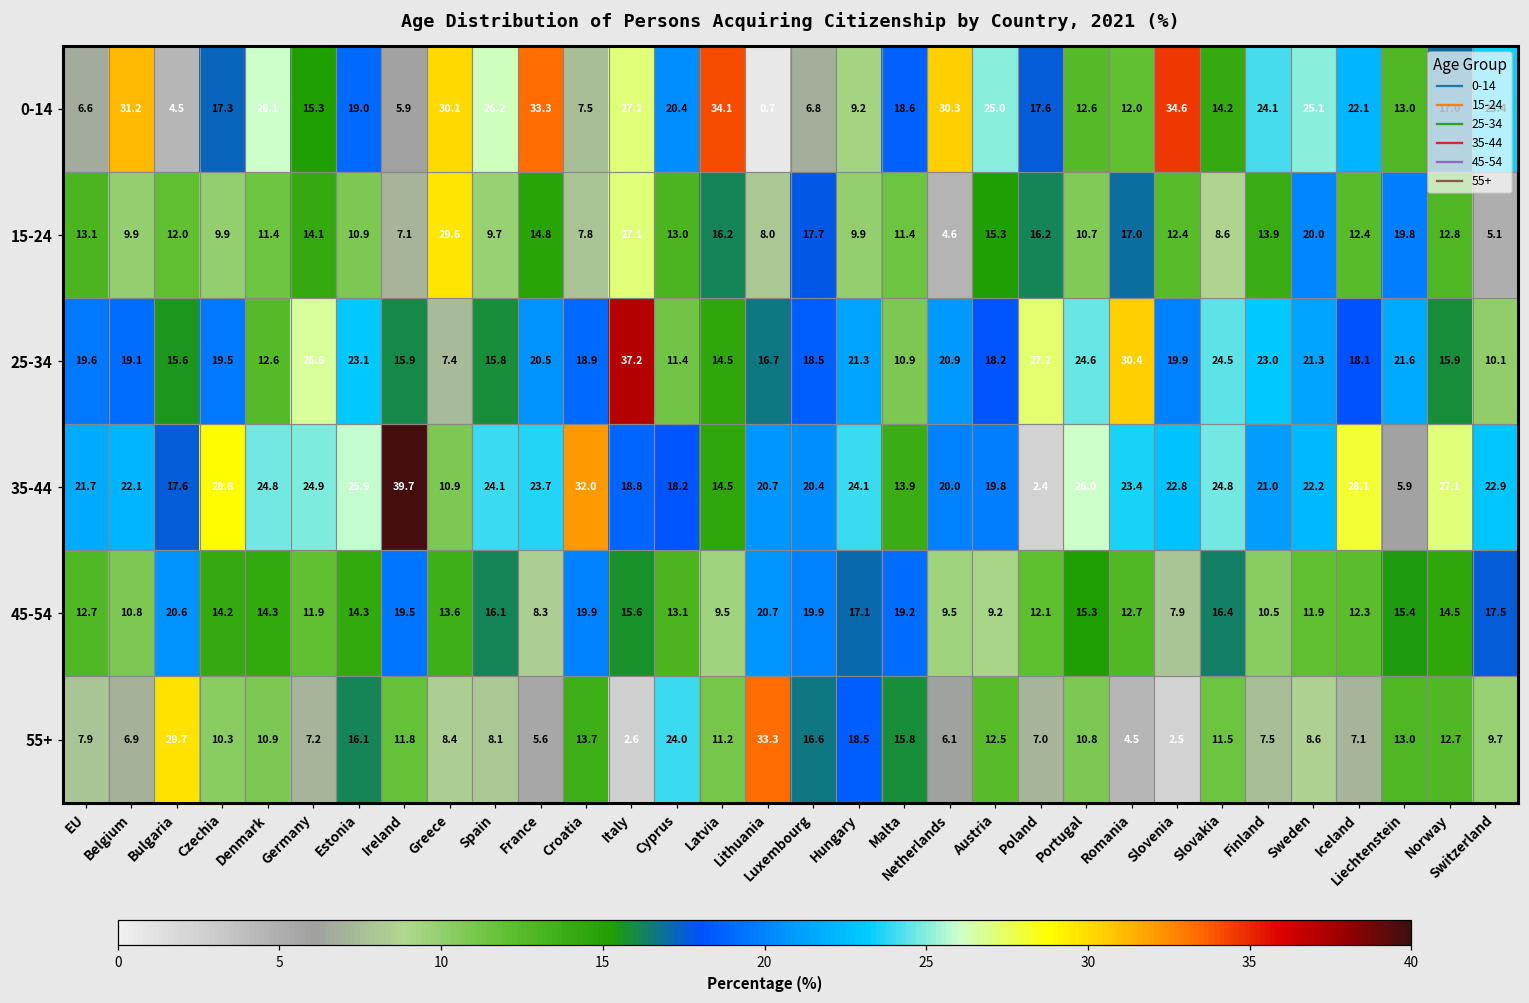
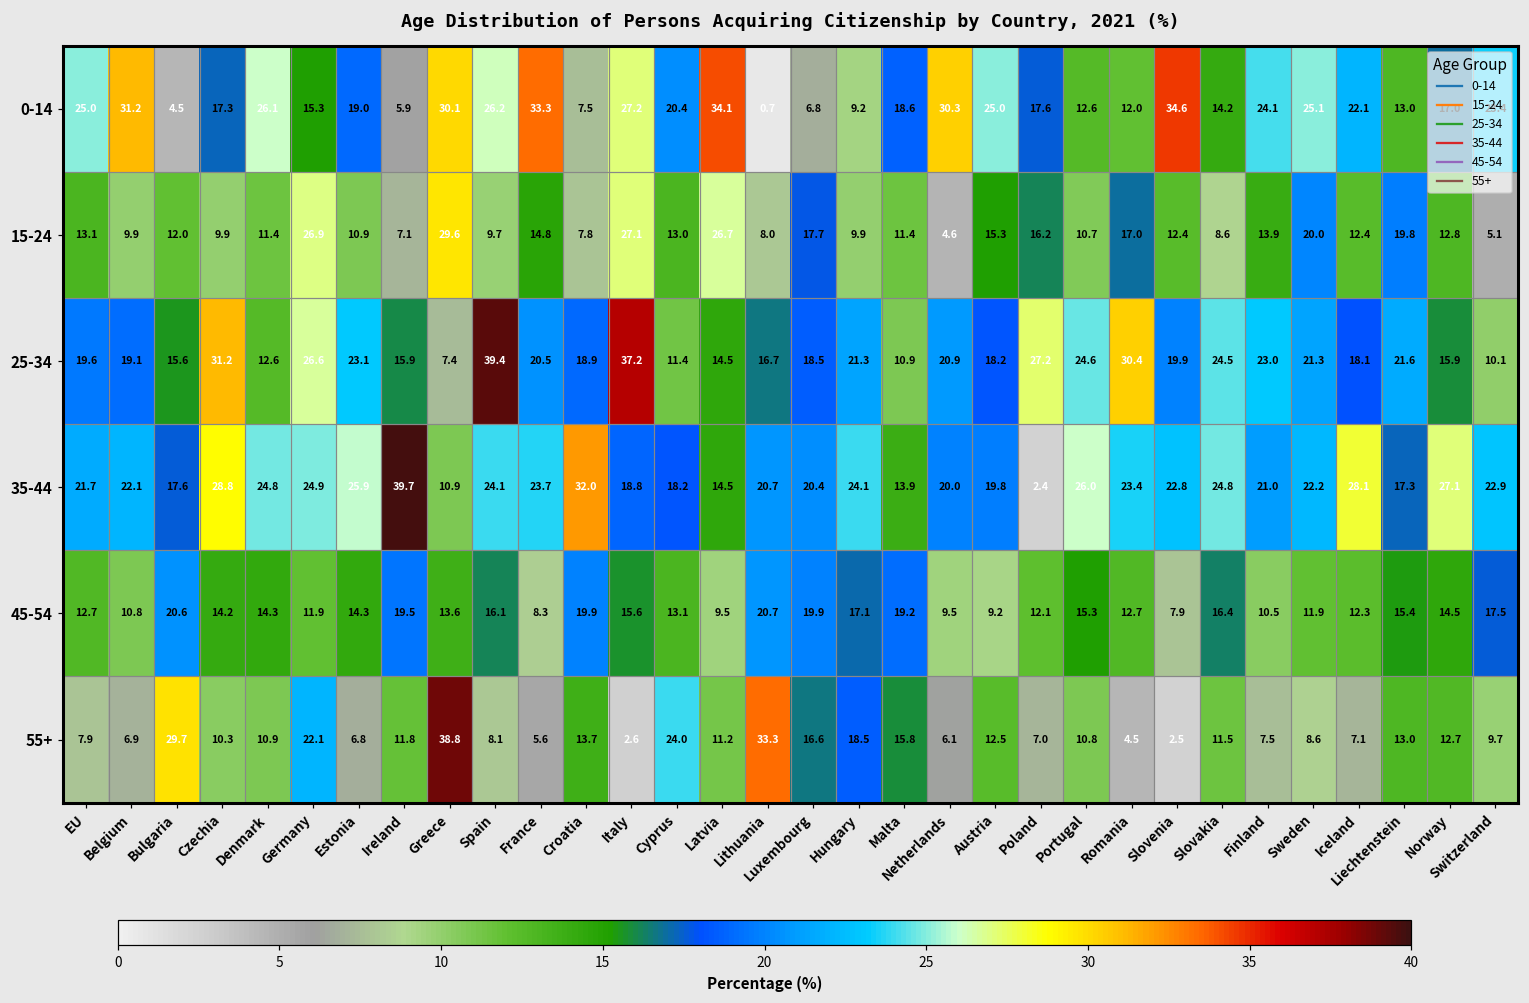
  {
    "0-14": {
-     "EU": 6.6,
+     "EU": 25.0,
      "Belgium": 31.2,
      "Bulgaria": 4.5,
      "Czechia": 17.3,
      "Denmark": 26.1,
      "Germany": 15.3,
      "Estonia": 19.0,
      "Ireland": 5.9,
      "Greece": 30.1,
      "Spain": 26.2,
      "France": 33.3,
      "Croatia": 7.5,
      "Italy": 27.2,
      "Cyprus": 20.4,
      "Latvia": 34.1,
      "Luxembourg": 6.8,
      "Hungary": 9.2,
      "Malta": 18.6,
      "Netherlands": 30.3,
      "Austria": 25.0,
      "Poland": 17.6,
      "Portugal": 12.6,
      "Romania": 12.0,
      "Slovenia": 34.6,
      "Slovakia": 14.2,
      "Finland": 24.1,
      "Sweden": 25.1,
      "Iceland": 22.1,
      "Liechtenstein": 13.0
    },
    "15-24": {
      "EU": 13.1,
      "Belgium": 9.9,
      "Bulgaria": 12.0,
      "Czechia": 9.9,
      "Denmark": 11.4,
-     "Germany": 14.1,
+     "Germany": 26.9,
      "Estonia": 10.9,
      "Ireland": 7.1,
      "Greece": 29.6,
      "Spain": 9.7,
      "France": 14.8,
      "Croatia": 7.8,
      "Italy": 27.1,
      "Cyprus": 13.0,
-     "Latvia": 16.2,
+     "Latvia": 26.7,
      "Lithuania": 8.0,
      "Luxembourg": 17.7,
      "Hungary": 9.9,
      "Malta": 11.4,
      "Netherlands": 4.6,
      "Austria": 15.3,
      "Poland": 16.2,
      "Portugal": 10.7,
      "Romania": 17.0,
      "Slovenia": 12.4,
      "Slovakia": 8.6,
      "Finland": 13.9,
      "Sweden": 20.0,
      "Iceland": 12.4,
      "Liechtenstein": 19.8,
      "Norway": 12.8,
      "Switzerland": 5.1
    },
    "25-34": {
      "EU": 19.6,
      "Belgium": 19.1,
      "Bulgaria": 15.6,
-     "Czechia": 19.5,
+     "Czechia": 31.2,
      "Denmark": 12.6,
      "Germany": 26.6,
      "Estonia": 23.1,
      "Ireland": 15.9,
      "Greece": 7.4,
-     "Spain": 15.8,
+     "Spain": 39.4,
      "France": 20.5,
      "Croatia": 18.9,
      "Italy": 37.2,
      "Cyprus": 11.4,
      "Latvia": 14.5,
      "Lithuania": 16.7,
      "Luxembourg": 18.5,
      "Hungary": 21.3,
      "Malta": 10.9,
      "Netherlands": 20.9,
      "Austria": 18.2,
      "Poland": 27.2,
      "Portugal": 24.6,
      "Romania": 30.4,
      "Slovenia": 19.9,
      "Slovakia": 24.5,
      "Finland": 23.0,
      "Sweden": 21.3,
      "Iceland": 18.1,
      "Liechtenstein": 21.6,
      "Norway": 15.9,
      "Switzerland": 10.1
    },
    "35-44": {
      "EU": 21.7,
      "Belgium": 22.1,
      "Bulgaria": 17.6,
      "Czechia": 28.8,
      "Denmark": 24.8,
      "Germany": 24.9,
      "Estonia": 25.9,
      "Ireland": 39.7,
      "Greece": 10.9,
      "Spain": 24.1,
      "France": 23.7,
      "Croatia": 32.0,
      "Italy": 18.8,
      "Cyprus": 18.2,
      "Latvia": 14.5,
      "Lithuania": 20.7,
      "Luxembourg": 20.4,
      "Hungary": 24.1,
      "Malta": 13.9,
      "Netherlands": 20.0,
      "Austria": 19.8,
      "Portugal": 26.0,
      "Romania": 23.4,
      "Slovenia": 22.8,
      "Slovakia": 24.8,
      "Finland": 21.0,
      "Sweden": 22.2,
      "Iceland": 28.1,
-     "Liechtenstein": 5.9,
+     "Liechtenstein": 17.3,
      "Norway": 27.1,
      "Switzerland": 22.9
    },
    "45-54": {
      "EU": 12.7,
      "Belgium": 10.8,
      "Bulgaria": 20.6,
      "Czechia": 14.2,
      "Denmark": 14.3,
      "Germany": 11.9,
      "Estonia": 14.3,
      "Ireland": 19.5,
      "Greece": 13.6,
      "Spain": 16.1,
      "France": 8.3,
      "Croatia": 19.9,
      "Italy": 15.6,
      "Cyprus": 13.1,
      "Latvia": 9.5,
      "Lithuania": 20.7,
      "Luxembourg": 19.9,
      "Hungary": 17.1,
      "Malta": 19.2,
      "Netherlands": 9.5,
      "Austria": 9.2,
      "Poland": 12.1,
      "Portugal": 15.3,
      "Romania": 12.7,
      "Slovenia": 7.9,
      "Slovakia": 16.4,
      "Finland": 10.5,
      "Sweden": 11.9,
      "Iceland": 12.3,
      "Liechtenstein": 15.4,
      "Norway": 14.5,
      "Switzerland": 17.5
    },
    "55+": {
      "EU": 7.9,
      "Belgium": 6.9,
      "Bulgaria": 29.7,
      "Czechia": 10.3,
      "Denmark": 10.9,
-     "Germany": 7.2,
-     "Estonia": 16.1,
+     "Germany": 22.1,
+     "Estonia": 6.8,
      "Ireland": 11.8,
-     "Greece": 8.4,
+     "Greece": 38.8,
      "Spain": 8.1,
      "France": 5.6,
      "Croatia": 13.7,
      "Cyprus": 24.0,
      "Latvia": 11.2,
      "Lithuania": 33.3,
      "Luxembourg": 16.6,
      "Hungary": 18.5,
      "Malta": 15.8,
      "Netherlands": 6.1,
      "Austria": 12.5,
      "Poland": 7.0,
      "Portugal": 10.8,
      "Romania": 4.5,
      "Slovakia": 11.5,
      "Finland": 7.5,
      "Sweden": 8.6,
      "Iceland": 7.1,
      "Liechtenstein": 13.0,
      "Norway": 12.7,
      "Switzerland": 9.7
    }
  }
